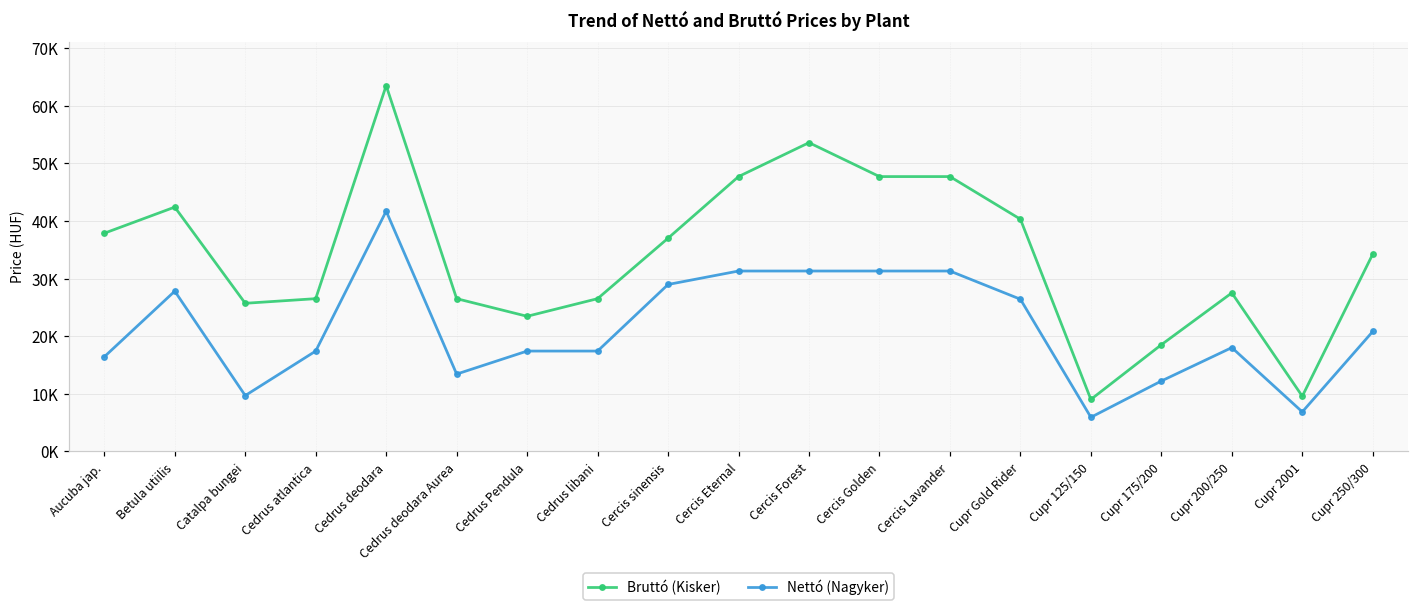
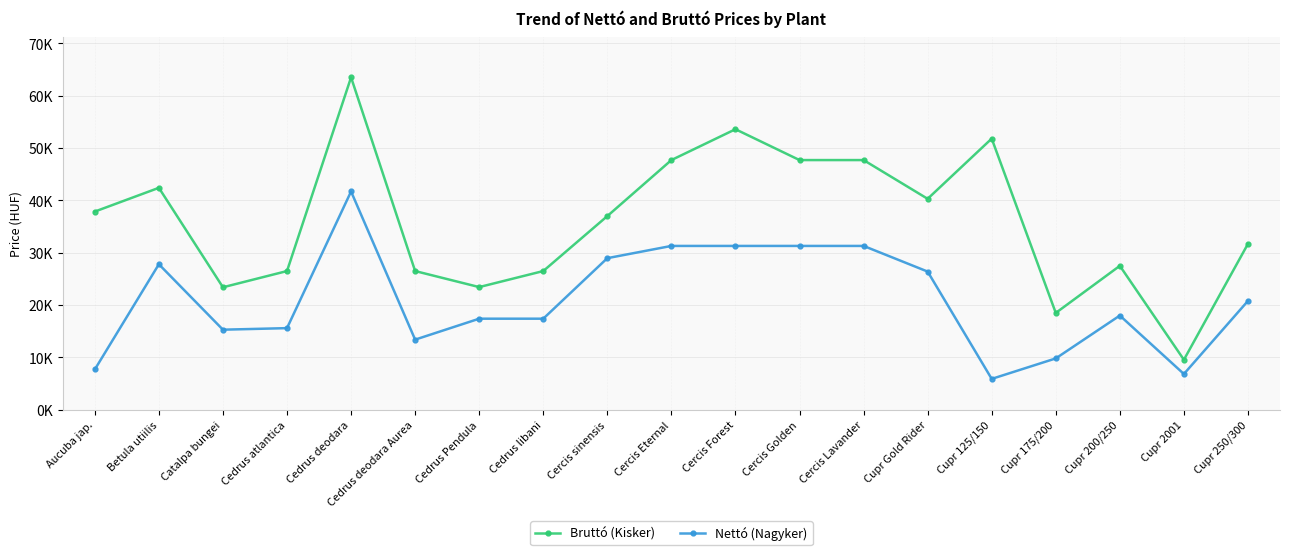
  {
    "Bruttó (Kisker)": {
      "Aucuba jap.": 38000,
      "Betula utiilis": 42000,
-     "Catalpa bungei": 26000,
+     "Catalpa bungei": 23000,
      "Cedrus atlantica": 27000,
      "Cedrus deodara": 64000,
      "Cedrus deodara Aurea": 27000,
      "Cedrus Pendula": 23000,
      "Cedrus libani": 27000,
      "Cercis sinensis": 37000,
      "Cercis Eternal": 48000,
      "Cercis Forest": 54000,
      "Cercis Golden": 48000,
      "Cercis Lavander": 48000,
      "Cupr Gold Rider": 40000,
-     "Cupr 125/150": 9000,
+     "Cupr 125/150": 52000,
      "Cupr 175/200": 19000,
      "Cupr 200/250": 28000,
      "Cupr 2001": 10000,
-     "Cupr 250/300": 34000
+     "Cupr 250/300": 32000
    },
    "Nettó (Nagyker)": {
-     "Aucuba jap.": 16000,
+     "Aucuba jap.": 8000,
      "Betula utiilis": 28000,
-     "Catalpa bungei": 10000,
-     "Cedrus atlantica": 17000,
+     "Catalpa bungei": 15000,
+     "Cedrus atlantica": 16000,
      "Cedrus deodara": 42000,
      "Cedrus deodara Aurea": 13000,
      "Cedrus Pendula": 17000,
      "Cedrus libani": 17000,
      "Cercis sinensis": 29000,
      "Cercis Eternal": 31000,
      "Cercis Forest": 31000,
      "Cercis Golden": 31000,
      "Cercis Lavander": 31000,
      "Cupr Gold Rider": 26000,
      "Cupr 125/150": 6000,
-     "Cupr 175/200": 12000,
+     "Cupr 175/200": 10000,
      "Cupr 200/250": 18000,
      "Cupr 2001": 7000,
      "Cupr 250/300": 21000
    }
  }
